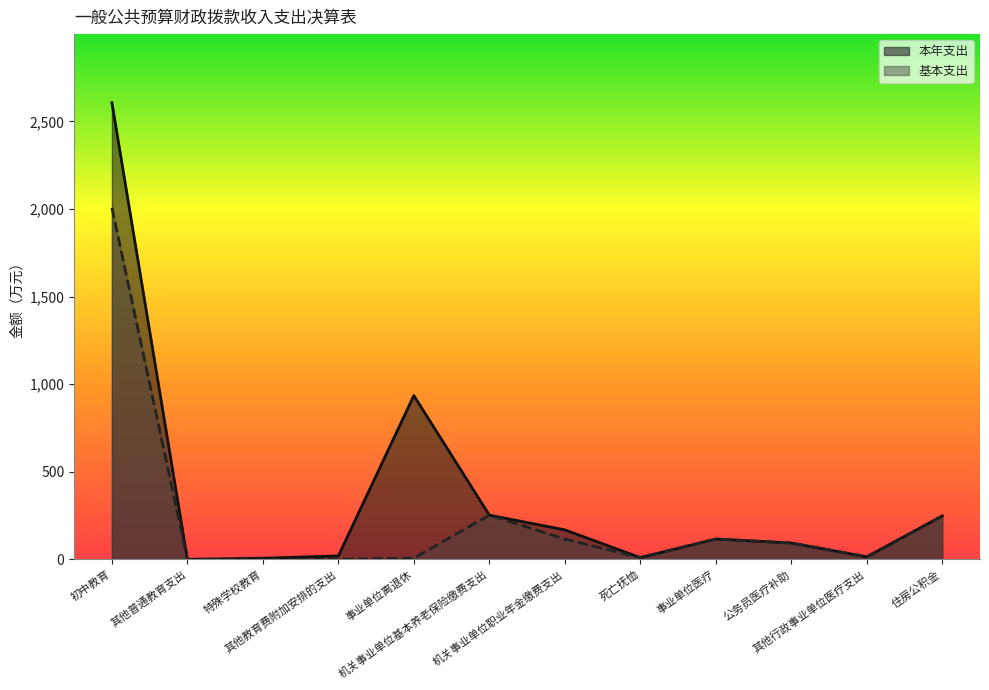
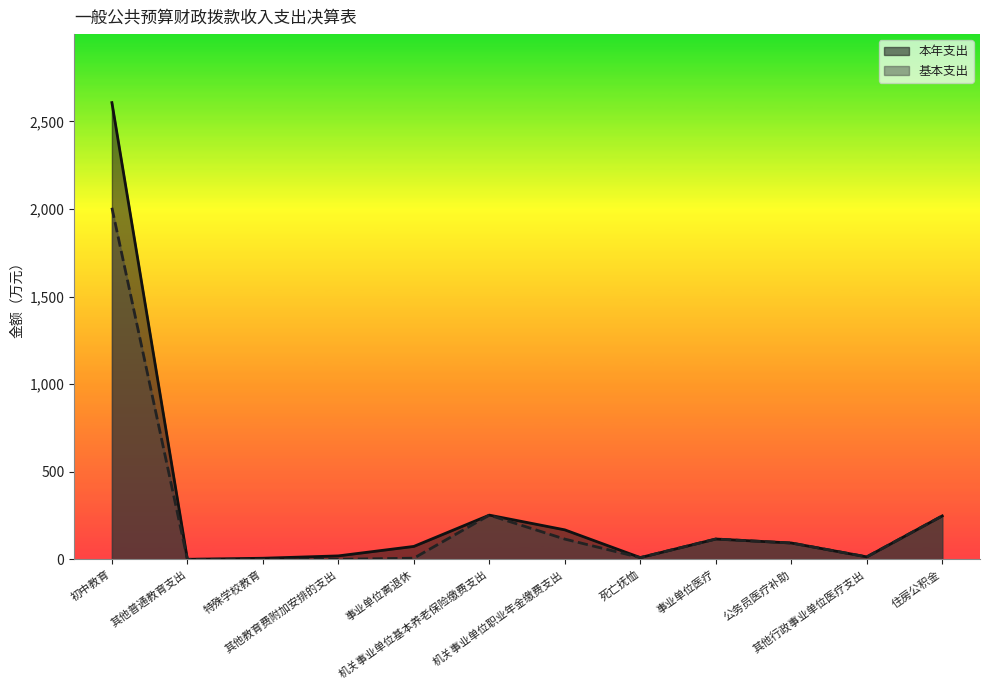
  {
    "本年支出": {
      "初中教育": "2,610",
      "其他教育费附加安排的支出": "20",
-     "事业单位离退休": "930",
+     "事业单位离退休": "70",
      "机关事业单位职业年金缴费支出": "170"
    },
    "基本支出": {
      "初中教育": "2,010",
      "其他教育费附加安排的支出": "0",
      "事业单位离退休": "10",
      "机关事业单位职业年金缴费支出": "120"
    }
  }
